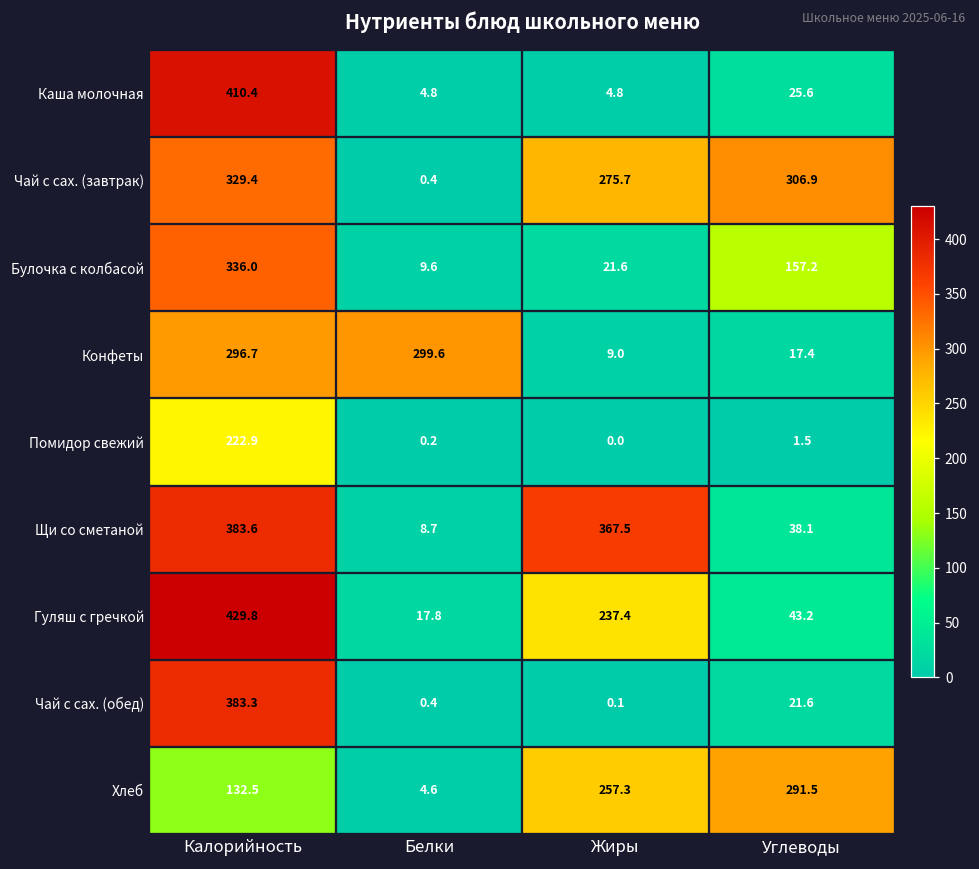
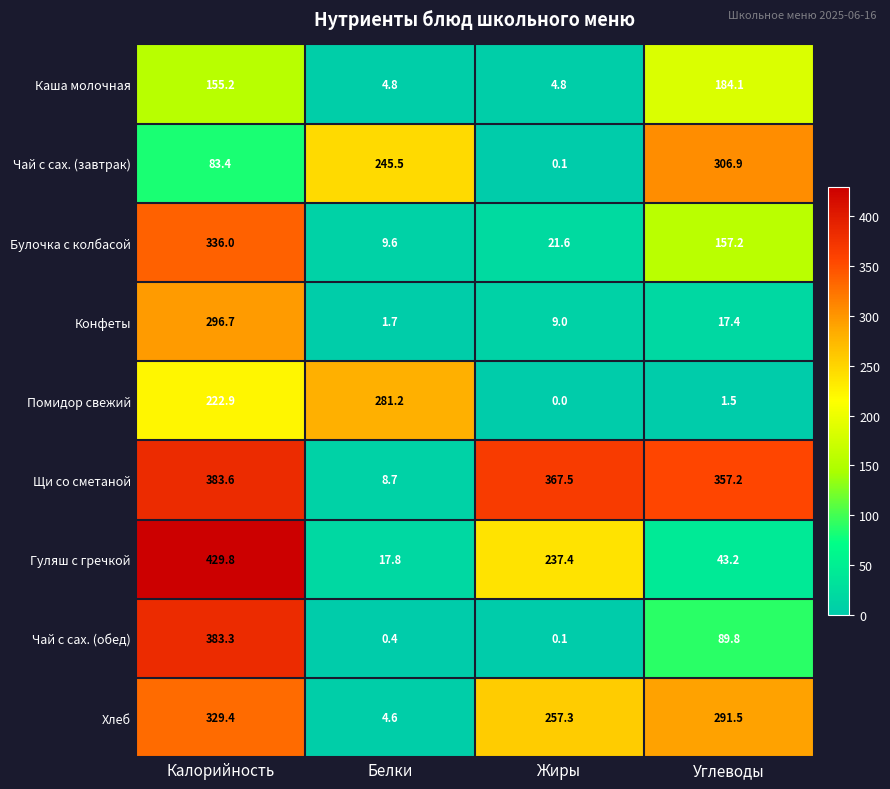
  {
    "Каша молочная": {
-     "Калорийность": 410.4,
+     "Калорийность": 155.2,
      "Белки": 4.8,
      "Жиры": 4.8,
-     "Углеводы": 25.6
+     "Углеводы": 184.1
    },
    "Чай с сах. (завтрак)": {
-     "Калорийность": 329.4,
-     "Белки": 0.4,
-     "Жиры": 275.7,
+     "Калорийность": 83.4,
+     "Белки": 245.5,
+     "Жиры": 0.1,
      "Углеводы": 306.9
    },
    "Булочка с колбасой": {
      "Калорийность": 336.0,
      "Белки": 9.6,
      "Жиры": 21.6,
      "Углеводы": 157.2
    },
    "Конфеты": {
      "Калорийность": 296.7,
-     "Белки": 299.6,
+     "Белки": 1.7,
      "Жиры": 9.0,
      "Углеводы": 17.4
    },
    "Помидор свежий": {
      "Калорийность": 222.9,
-     "Белки": 0.2,
+     "Белки": 281.2,
      "Жиры": 0.0,
      "Углеводы": 1.5
    },
    "Щи со сметаной": {
      "Калорийность": 383.6,
      "Белки": 8.7,
      "Жиры": 367.5,
-     "Углеводы": 38.1
+     "Углеводы": 357.2
    },
    "Гуляш с гречкой": {
      "Калорийность": 429.8,
      "Белки": 17.8,
      "Жиры": 237.4,
      "Углеводы": 43.2
    },
    "Чай с сах. (обед)": {
      "Калорийность": 383.3,
      "Белки": 0.4,
      "Жиры": 0.1,
-     "Углеводы": 21.6
+     "Углеводы": 89.8
    },
    "Хлеб": {
-     "Калорийность": 132.5,
+     "Калорийность": 329.4,
      "Белки": 4.6,
      "Жиры": 257.3,
      "Углеводы": 291.5
    }
  }
